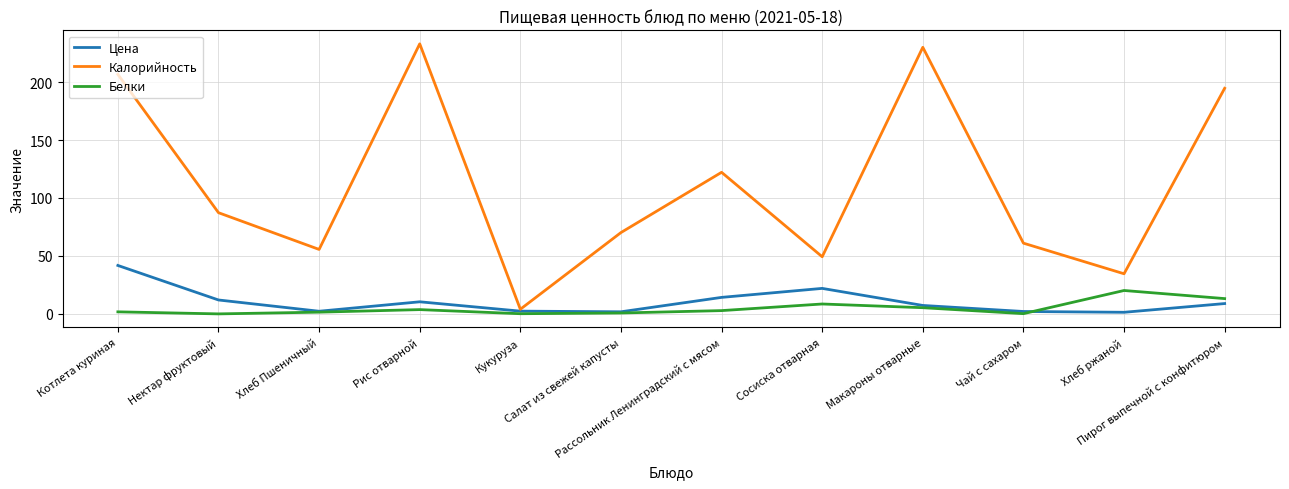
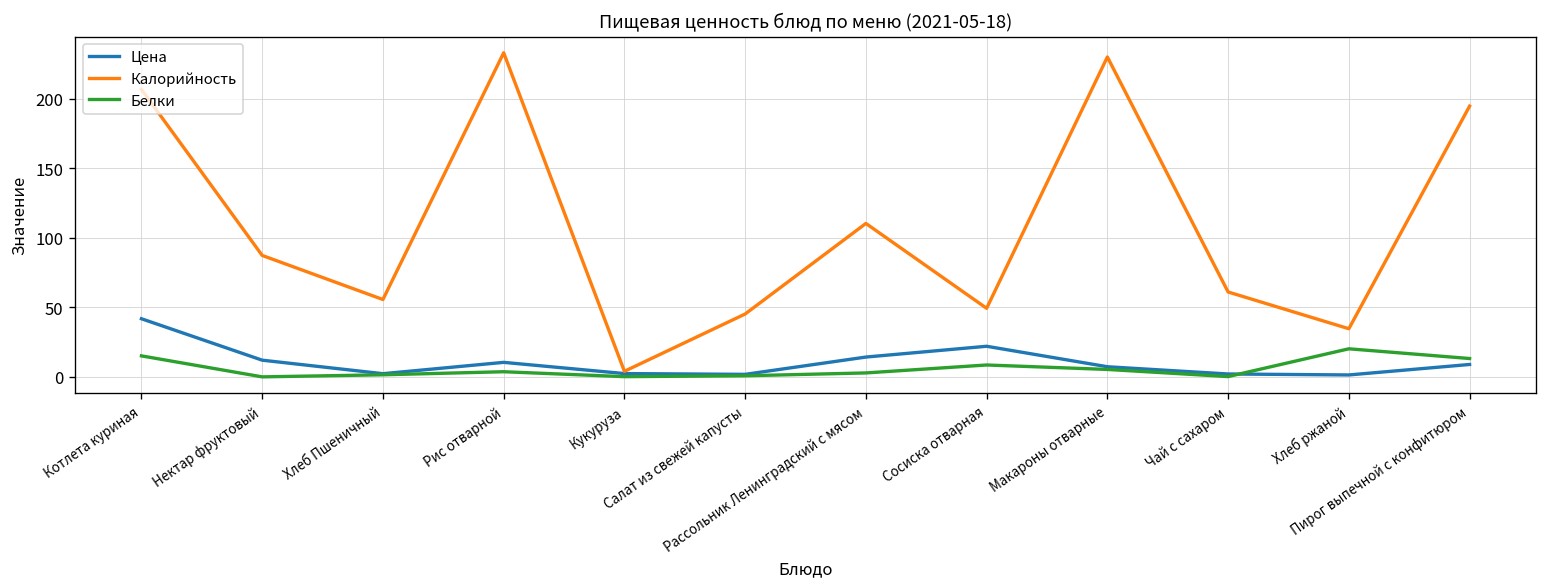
  {
    "Цена": {
      "Котлета куриная": 42,
      "Нектар фруктовый": 12,
      "Рис отварной": 10,
      "Рассольник Ленинградский с мясом": 14,
      "Сосиска отварная": 22,
      "Хлеб ржаной": 1,
      "Пирог выпечной с конфитюром": 9
    },
    "Калорийность": {
      "Нектар фруктовый": 87,
      "Хлеб Пшеничный": 56,
      "Рис отварной": 233,
-     "Салат из свежей капусты": 70,
-     "Рассольник Ленинградский с мясом": 122,
+     "Салат из свежей капусты": 45,
+     "Рассольник Ленинградский с мясом": 110,
      "Сосиска отварная": 49,
      "Макароны отварные": 230,
      "Чай с сахаром": 61,
      "Хлеб ржаной": 35,
      "Пирог выпечной с конфитюром": 195
    },
    "Белки": {
-     "Котлета куриная": 2,
+     "Котлета куриная": 15,
      "Нектар фруктовый": 0,
      "Рис отварной": 4,
      "Кукуруза": 0,
      "Рассольник Ленинградский с мясом": 3,
      "Сосиска отварная": 9,
      "Хлеб ржаной": 20,
      "Пирог выпечной с конфитюром": 13
    }
  }
